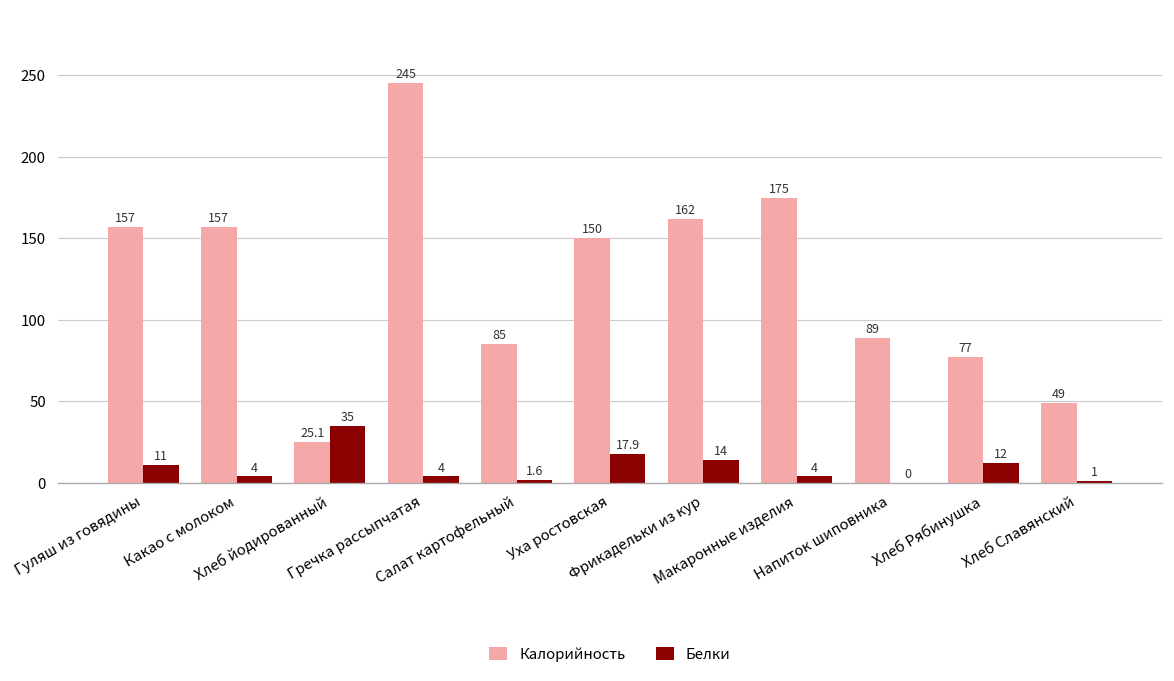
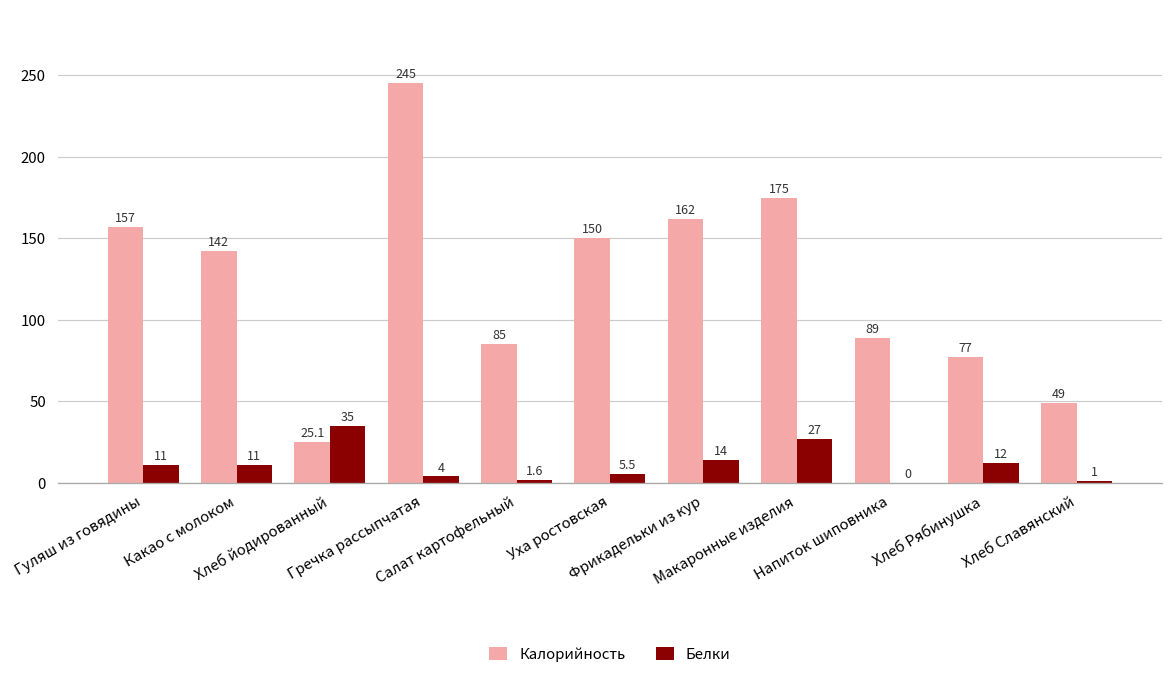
  {
    "Калорийность": {
      "Гуляш из говядины": 157,
-     "Какао с молоком": 157,
+     "Какао с молоком": 142,
      "Хлеб йодированный": 25.1,
      "Гречка рассыпчатая": 245,
      "Салат картофельный": 85,
      "Уха ростовская": 150,
      "Фрикадельки из кур": 162,
      "Макаронные изделия": 175,
      "Напиток шиповника": 89,
      "Хлеб Рябинушка": 77,
      "Хлеб Славянский": 49
    },
    "Белки": {
      "Гуляш из говядины": 11,
-     "Какао с молоком": 4,
+     "Какао с молоком": 11,
      "Хлеб йодированный": 35,
      "Гречка рассыпчатая": 4,
      "Салат картофельный": 1.6,
-     "Уха ростовская": 17.9,
+     "Уха ростовская": 5.5,
      "Фрикадельки из кур": 14,
-     "Макаронные изделия": 4,
+     "Макаронные изделия": 27,
      "Напиток шиповника": 0,
      "Хлеб Рябинушка": 12,
      "Хлеб Славянский": 1
    }
  }
